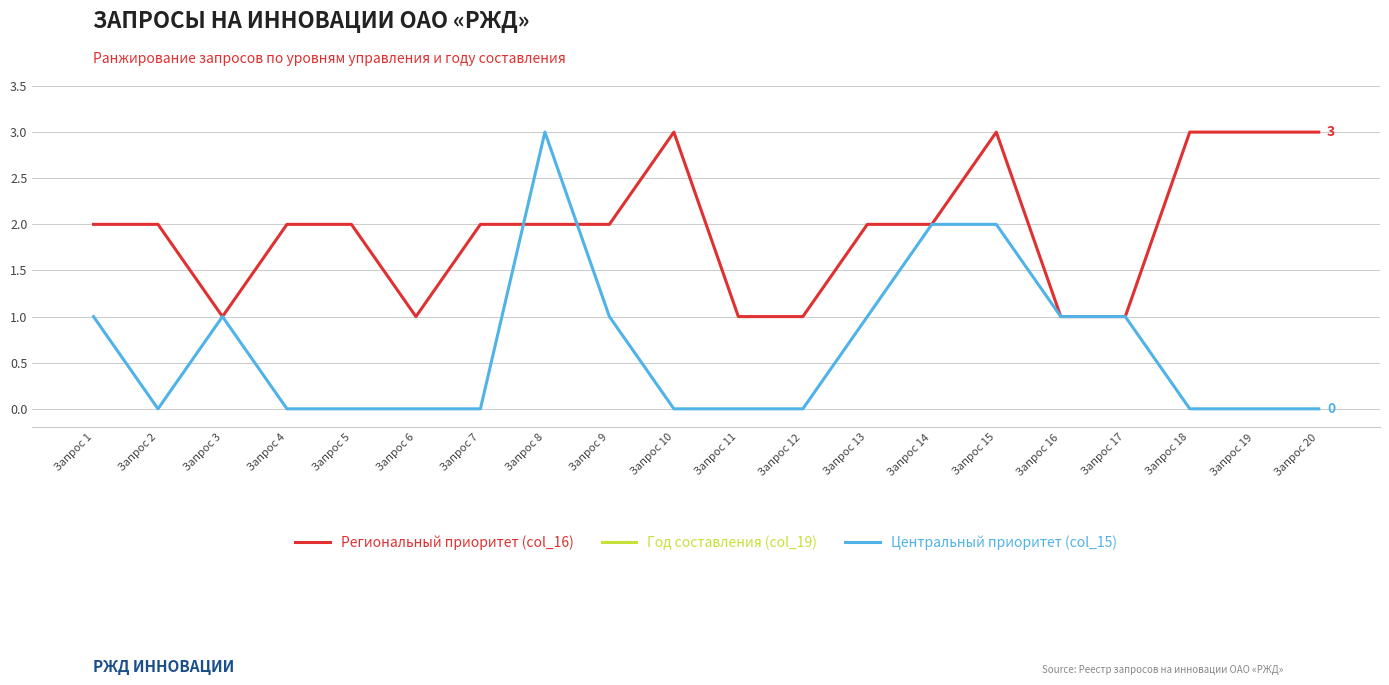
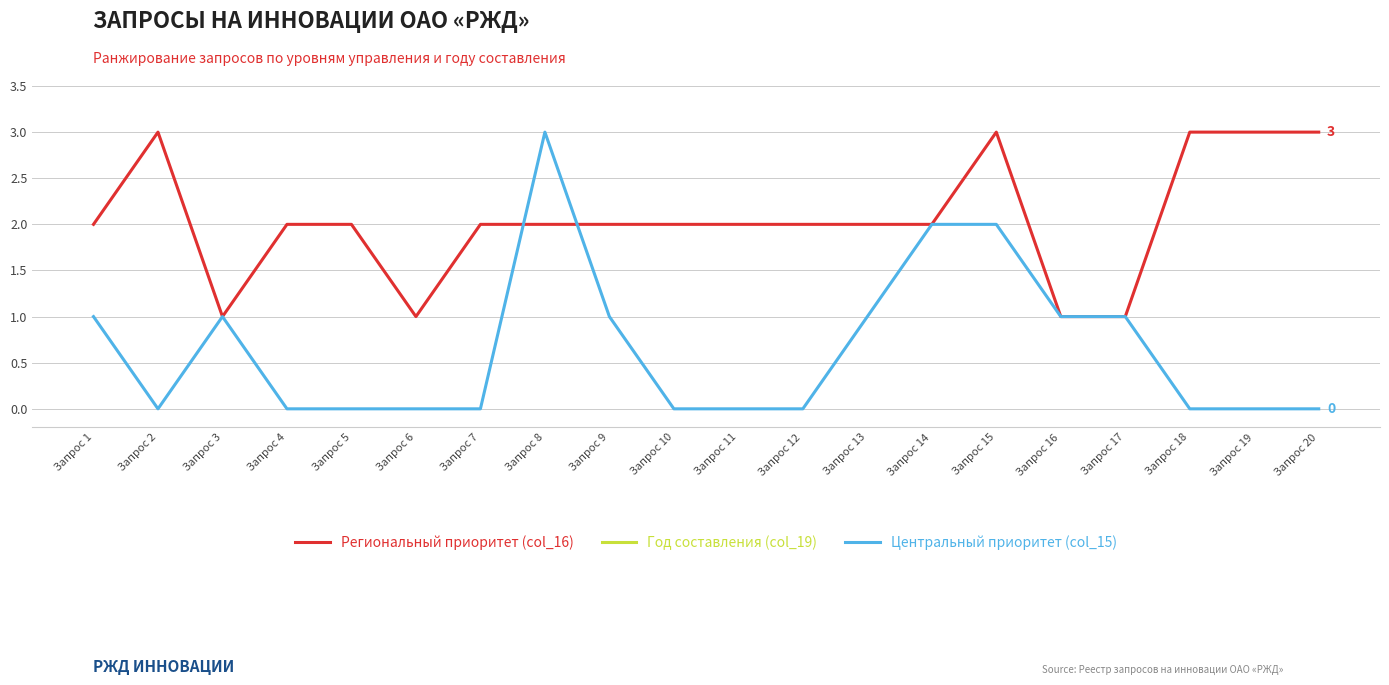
  {
    "Региональный приоритет (col_16)": {
      "Запрос 1": 2,
-     "Запрос 2": 2,
+     "Запрос 2": 3,
      "Запрос 4": 2,
      "Запрос 5": 2,
      "Запрос 6": 1,
      "Запрос 7": 2,
      "Запрос 8": 2,
      "Запрос 9": 2,
-     "Запрос 10": 3,
-     "Запрос 11": 1,
-     "Запрос 12": 1,
+     "Запрос 10": 2,
+     "Запрос 11": 2,
+     "Запрос 12": 2,
      "Запрос 13": 2,
      "Запрос 15": 3,
      "Запрос 18": 3,
      "Запрос 19": 3
    },
    "Центральный приоритет (col_15)": {
      "Запрос 20": 0
    }
  }
